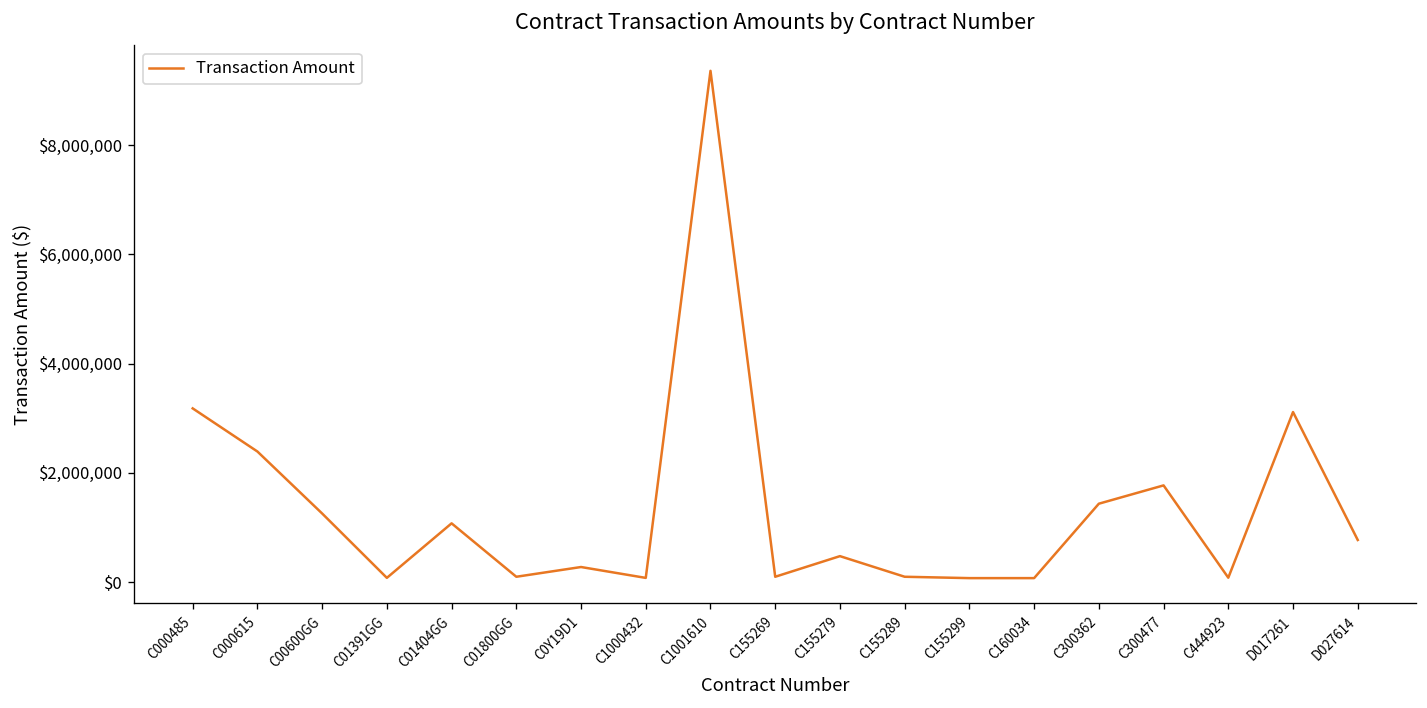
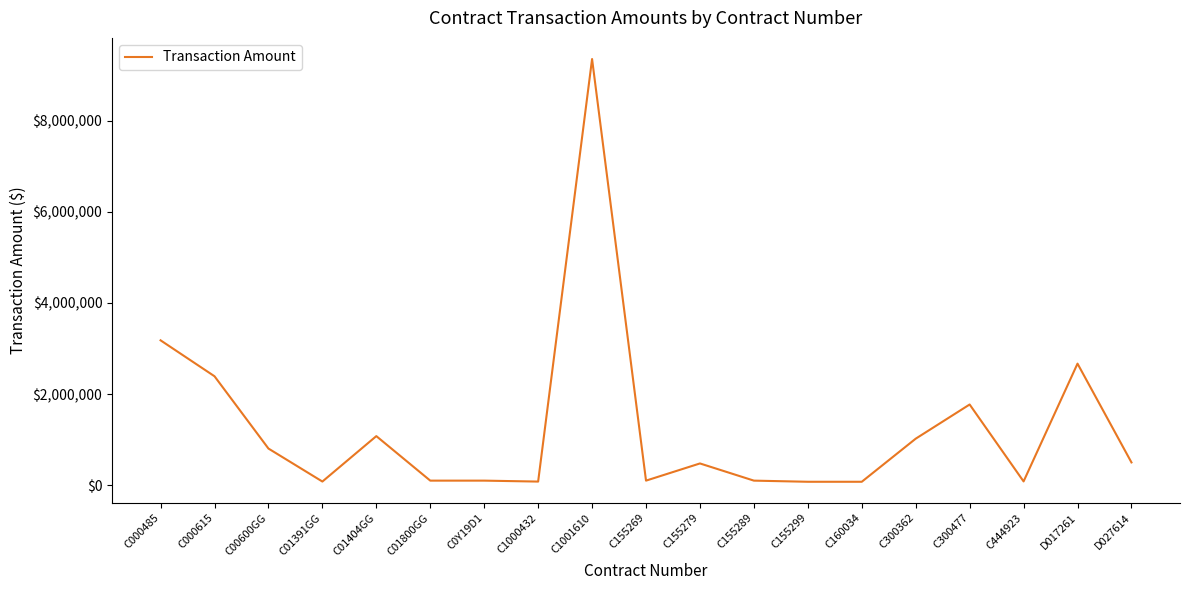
  {
    "C000485": "$3,200,000",
    "C000615": "$2,400,000",
-   "C00600GG": "$1,300,000",
+   "C00600GG": "$800,000",
    "C01391GG": "$100,000",
    "C01404GG": "$1,100,000",
    "C01800GG": "$100,000",
-   "C0Y19D1": "$300,000",
+   "C0Y19D1": "$100,000",
    "C1000432": "$100,000",
    "C1001610": "$9,400,000",
    "C155269": "$100,000",
    "C155279": "$500,000",
    "C155289": "$100,000",
    "C155299": "$100,000",
    "C160034": "$100,000",
-   "C300362": "$1,400,000",
+   "C300362": "$1,000,000",
    "C300477": "$1,800,000",
    "C444923": "$100,000",
-   "D017261": "$3,100,000",
-   "D027614": "$800,000"
+   "D017261": "$2,700,000",
+   "D027614": "$500,000"
  }
